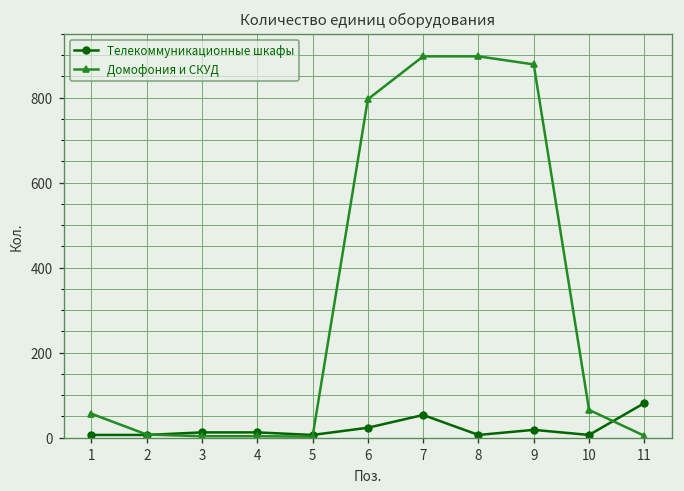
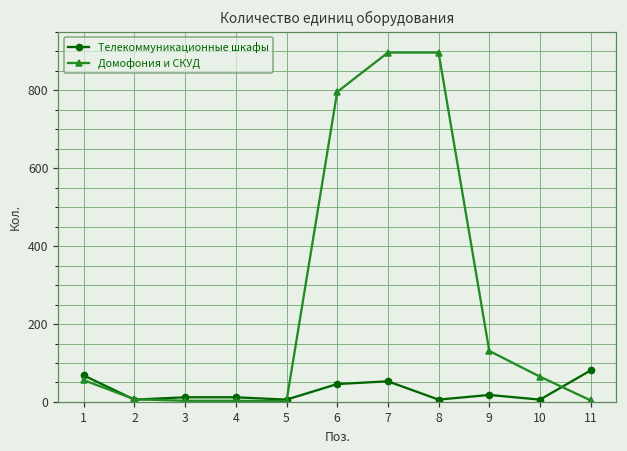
  {
    "Телекоммуникационные шкафы": {
-     "1": 10,
+     "1": 70,
      "3": 10,
      "4": 10,
-     "6": 20,
+     "6": 50,
      "7": 50,
      "8": 10,
      "9": 20,
      "10": 10,
      "11": 80
    },
    "Домофония и СКУД": {
      "1": 60,
      "3": 0,
      "4": 0,
      "6": 800,
      "7": 900,
      "8": 900,
-     "9": 880,
+     "9": 130,
      "10": 70,
      "11": 0
    }
  }
